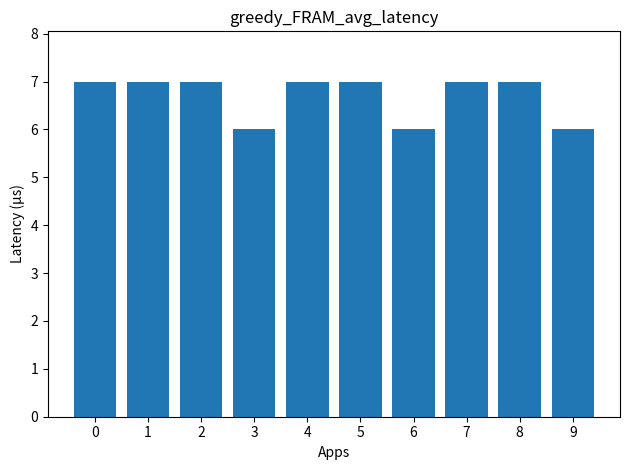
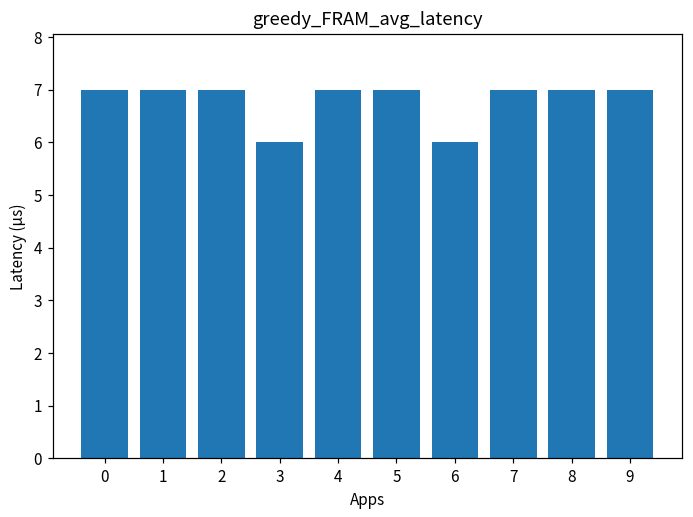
  {
    "0": 7,
    "1": 7,
    "2": 7,
    "3": 6,
    "4": 7,
    "5": 7,
    "6": 6,
    "7": 7,
    "8": 7,
-   "9": 6
+   "9": 7
  }
